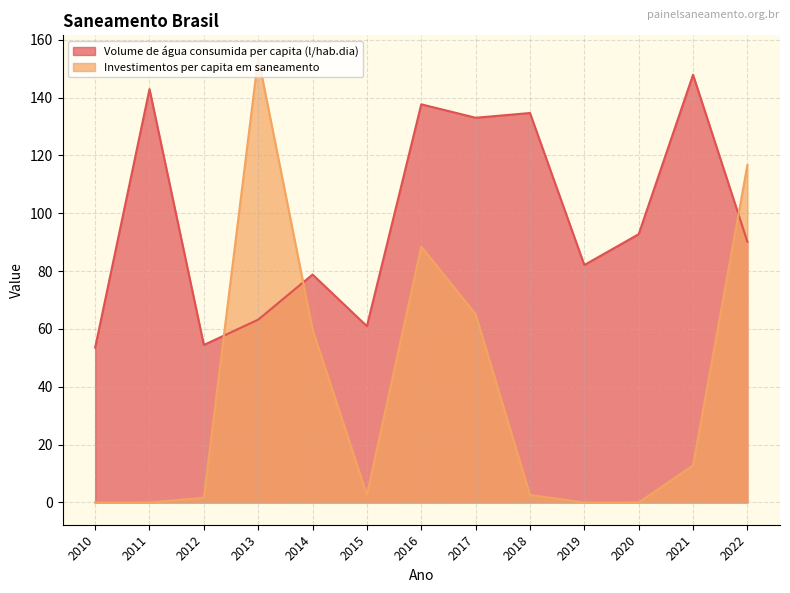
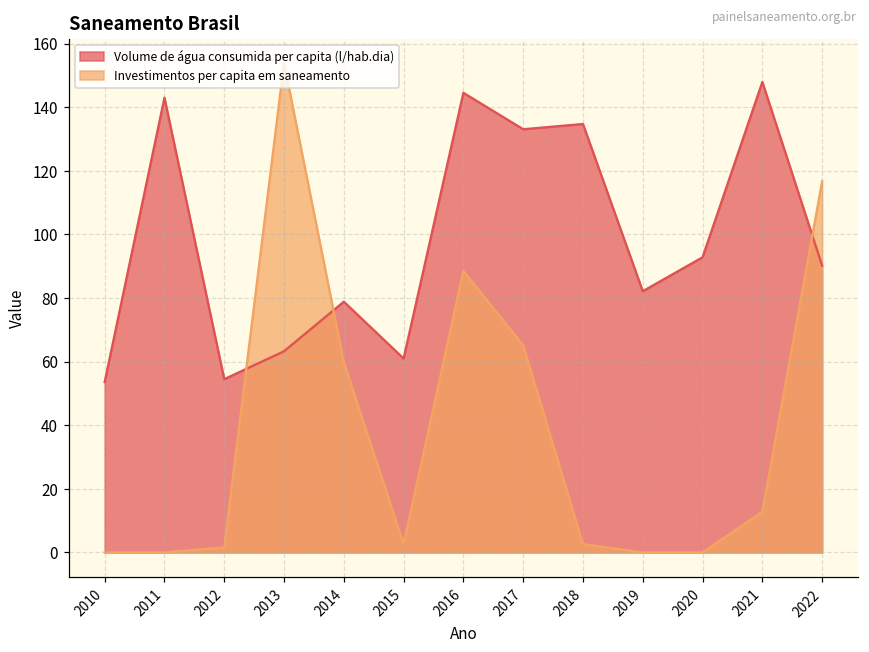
  {
    "Volume de água consumida per capita (l/hab.dia)": {
      "2010": 54,
      "2011": 143,
      "2012": 54,
      "2013": 63,
      "2014": 79,
      "2015": 61,
-     "2016": 138,
+     "2016": 145,
      "2017": 133,
      "2018": 135,
      "2019": 82,
      "2020": 93,
      "2021": 148,
      "2022": 90
    },
    "Investimentos per capita em saneamento": {
      "2010": 0,
      "2011": 0,
      "2012": 2,
      "2014": 60,
      "2015": 3,
      "2016": 89,
      "2017": 65,
      "2018": 3,
      "2019": 0,
      "2020": 0,
      "2021": 13,
      "2022": 117
    }
  }
